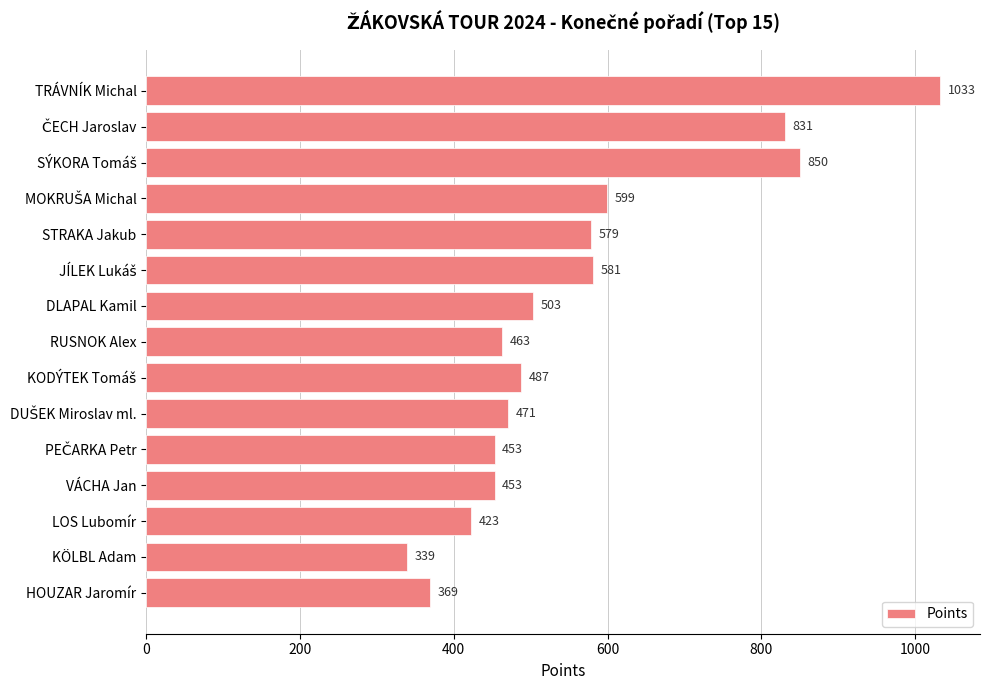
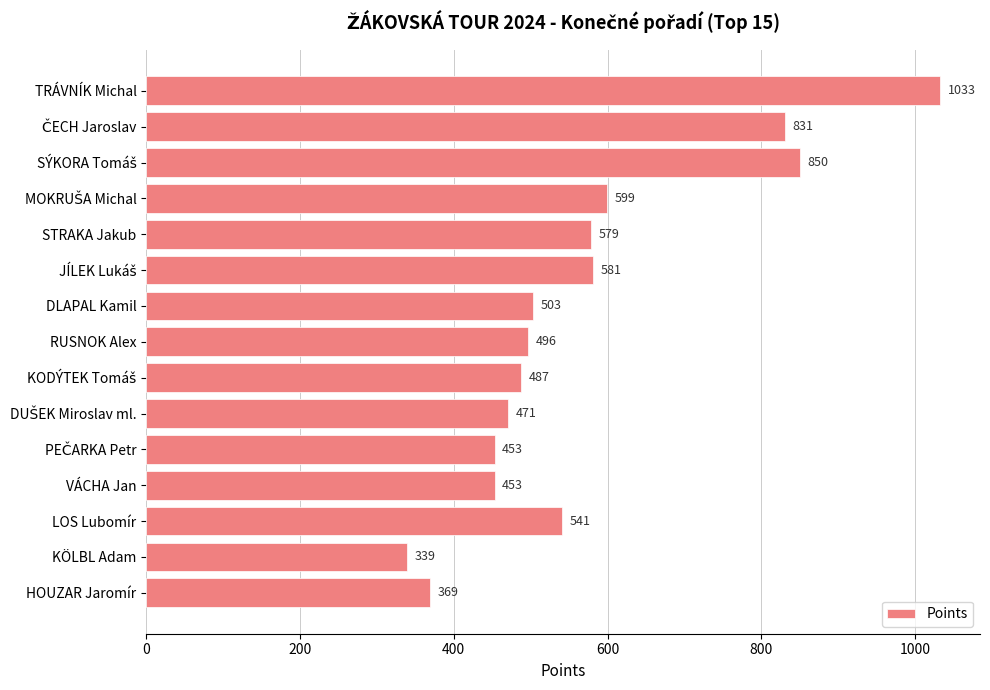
  {
    "TRÁVNÍK Michal": 1033,
    "ČECH Jaroslav": 831,
    "SÝKORA Tomáš": 850,
    "MOKRUŠA Michal": 599,
    "STRAKA Jakub": 579,
    "JÍLEK Lukáš": 581,
    "DLAPAL Kamil": 503,
-   "RUSNOK Alex": 463,
+   "RUSNOK Alex": 496,
    "KODÝTEK Tomáš": 487,
    "DUŠEK Miroslav ml.": 471,
    "PEČARKA Petr": 453,
    "VÁCHA Jan": 453,
-   "LOS Lubomír": 423,
+   "LOS Lubomír": 541,
    "KÖLBL Adam": 339,
    "HOUZAR Jaromír": 369
  }
